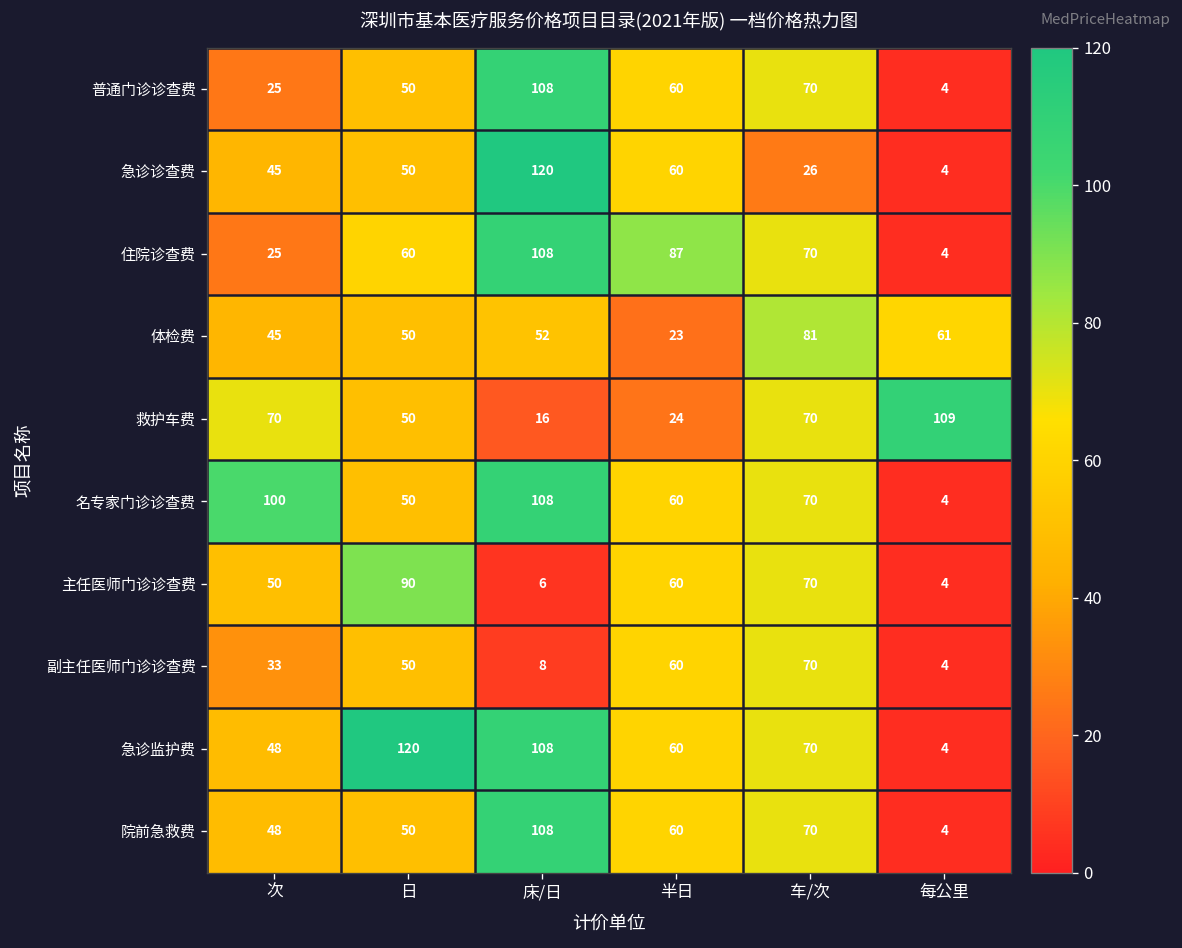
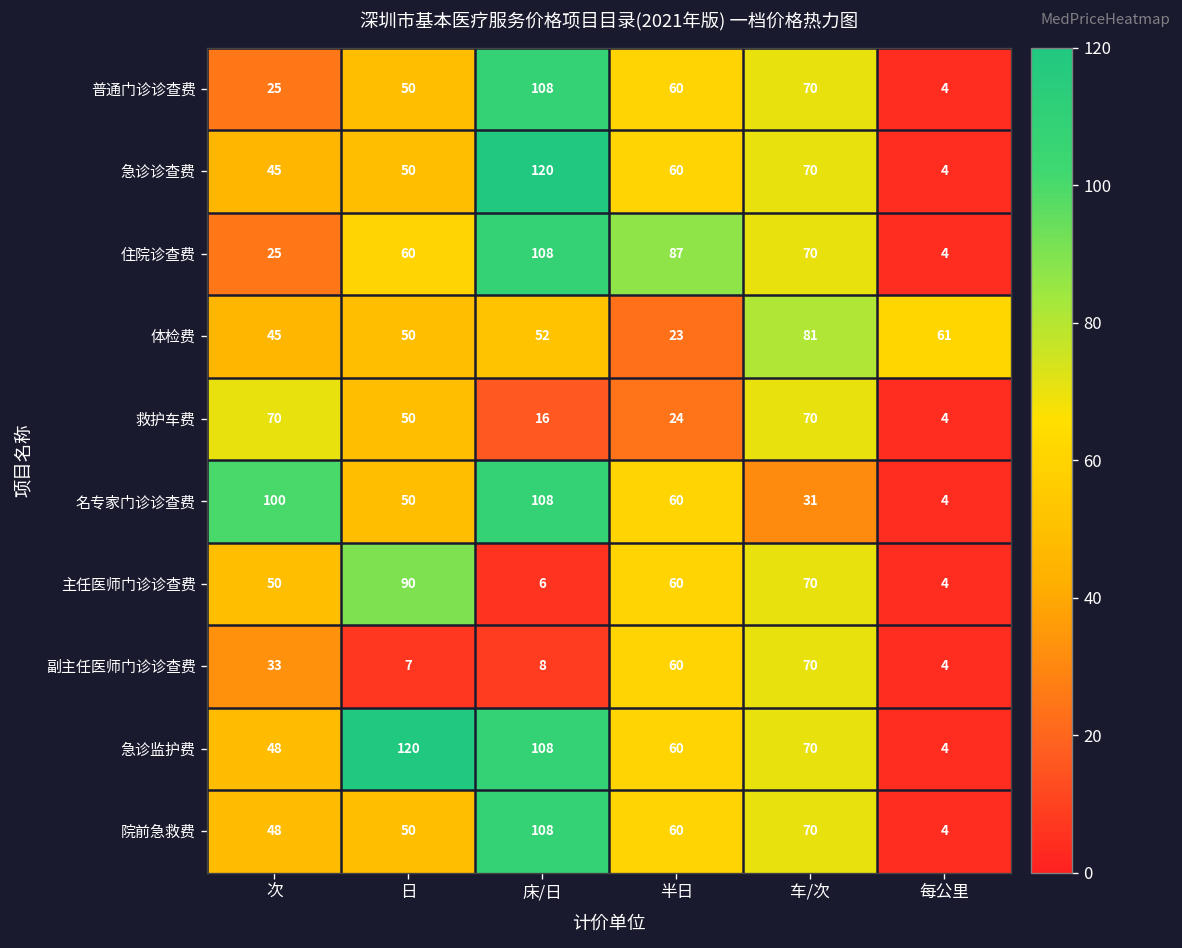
  {
    "普通门诊诊查费": {
      "次": 25,
      "日": 50,
      "床/日": 108,
      "半日": 60,
      "车/次": 70,
      "每公里": 4
    },
    "急诊诊查费": {
      "次": 45,
      "日": 50,
      "床/日": 120,
      "半日": 60,
-     "车/次": 26,
+     "车/次": 70,
      "每公里": 4
    },
    "住院诊查费": {
      "次": 25,
      "日": 60,
      "床/日": 108,
      "半日": 87,
      "车/次": 70,
      "每公里": 4
    },
    "体检费": {
      "次": 45,
      "日": 50,
      "床/日": 52,
      "半日": 23,
      "车/次": 81,
      "每公里": 61
    },
    "救护车费": {
      "次": 70,
      "日": 50,
      "床/日": 16,
      "半日": 24,
      "车/次": 70,
-     "每公里": 109
+     "每公里": 4
    },
    "名专家门诊诊查费": {
      "次": 100,
      "日": 50,
      "床/日": 108,
      "半日": 60,
-     "车/次": 70,
+     "车/次": 31,
      "每公里": 4
    },
    "主任医师门诊诊查费": {
      "次": 50,
      "日": 90,
      "床/日": 6,
      "半日": 60,
      "车/次": 70,
      "每公里": 4
    },
    "副主任医师门诊诊查费": {
      "次": 33,
-     "日": 50,
+     "日": 7,
      "床/日": 8,
      "半日": 60,
      "车/次": 70,
      "每公里": 4
    },
    "急诊监护费": {
      "次": 48,
      "日": 120,
      "床/日": 108,
      "半日": 60,
      "车/次": 70,
      "每公里": 4
    },
    "院前急救费": {
      "次": 48,
      "日": 50,
      "床/日": 108,
      "半日": 60,
      "车/次": 70,
      "每公里": 4
    }
  }
